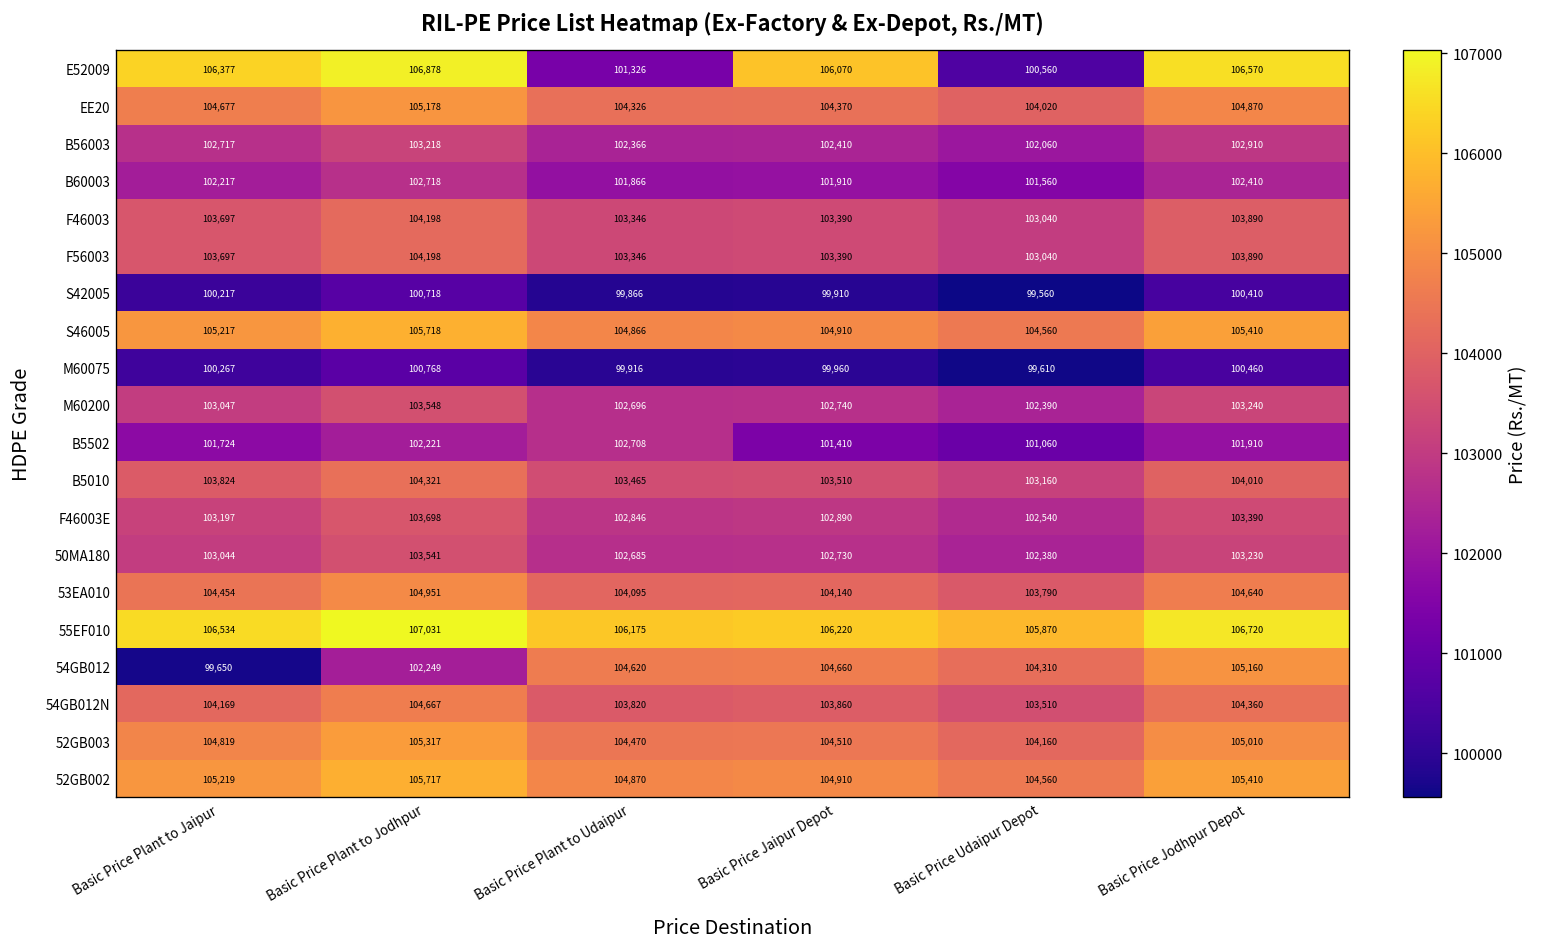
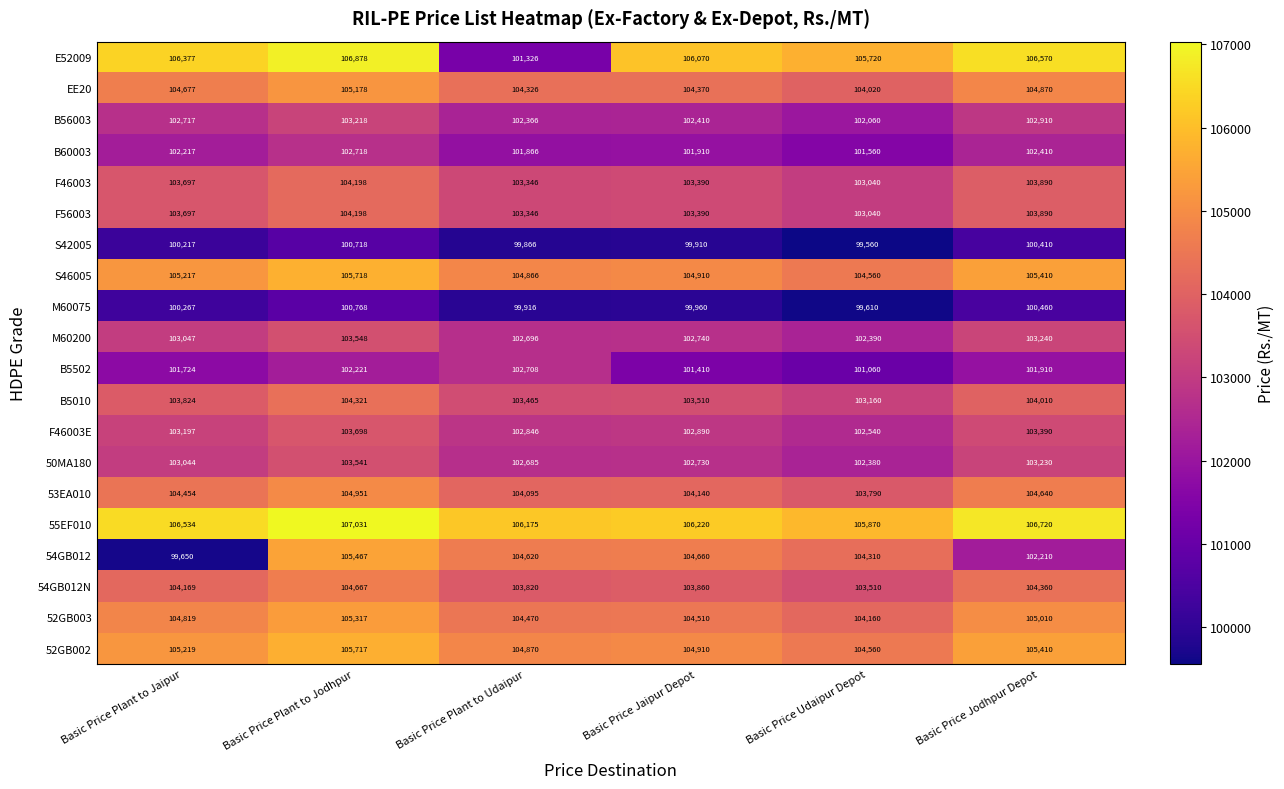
  {
    "E52009": {
      "Basic Price Plant to Jaipur": "106,377",
      "Basic Price Plant to Jodhpur": "106,878",
      "Basic Price Plant to Udaipur": "101,326",
      "Basic Price Jaipur Depot": "106,070",
-     "Basic Price Udaipur Depot": "100,560",
+     "Basic Price Udaipur Depot": "105,720",
      "Basic Price Jodhpur Depot": "106,570"
    },
    "EE20": {
      "Basic Price Plant to Jaipur": "104,677",
      "Basic Price Plant to Jodhpur": "105,178",
      "Basic Price Plant to Udaipur": "104,326",
      "Basic Price Jaipur Depot": "104,370",
      "Basic Price Udaipur Depot": "104,020",
      "Basic Price Jodhpur Depot": "104,870"
    },
    "B56003": {
      "Basic Price Plant to Jaipur": "102,717",
      "Basic Price Plant to Jodhpur": "103,218",
      "Basic Price Plant to Udaipur": "102,366",
      "Basic Price Jaipur Depot": "102,410",
      "Basic Price Udaipur Depot": "102,060",
      "Basic Price Jodhpur Depot": "102,910"
    },
    "B60003": {
      "Basic Price Plant to Jaipur": "102,217",
      "Basic Price Plant to Jodhpur": "102,718",
      "Basic Price Plant to Udaipur": "101,866",
      "Basic Price Jaipur Depot": "101,910",
      "Basic Price Udaipur Depot": "101,560",
      "Basic Price Jodhpur Depot": "102,410"
    },
    "F46003": {
      "Basic Price Plant to Jaipur": "103,697",
      "Basic Price Plant to Jodhpur": "104,198",
      "Basic Price Plant to Udaipur": "103,346",
      "Basic Price Jaipur Depot": "103,390",
      "Basic Price Udaipur Depot": "103,040",
      "Basic Price Jodhpur Depot": "103,890"
    },
    "F56003": {
      "Basic Price Plant to Jaipur": "103,697",
      "Basic Price Plant to Jodhpur": "104,198",
      "Basic Price Plant to Udaipur": "103,346",
      "Basic Price Jaipur Depot": "103,390",
      "Basic Price Udaipur Depot": "103,040",
      "Basic Price Jodhpur Depot": "103,890"
    },
    "S42005": {
      "Basic Price Plant to Jaipur": "100,217",
      "Basic Price Plant to Jodhpur": "100,718",
      "Basic Price Plant to Udaipur": "99,866",
      "Basic Price Jaipur Depot": "99,910",
      "Basic Price Udaipur Depot": "99,560",
      "Basic Price Jodhpur Depot": "100,410"
    },
    "S46005": {
      "Basic Price Plant to Jaipur": "105,217",
      "Basic Price Plant to Jodhpur": "105,718",
      "Basic Price Plant to Udaipur": "104,866",
      "Basic Price Jaipur Depot": "104,910",
      "Basic Price Udaipur Depot": "104,560",
      "Basic Price Jodhpur Depot": "105,410"
    },
    "M60075": {
      "Basic Price Plant to Jaipur": "100,267",
      "Basic Price Plant to Jodhpur": "100,768",
      "Basic Price Plant to Udaipur": "99,916",
      "Basic Price Jaipur Depot": "99,960",
      "Basic Price Udaipur Depot": "99,610",
      "Basic Price Jodhpur Depot": "100,460"
    },
    "M60200": {
      "Basic Price Plant to Jaipur": "103,047",
      "Basic Price Plant to Jodhpur": "103,548",
      "Basic Price Plant to Udaipur": "102,696",
      "Basic Price Jaipur Depot": "102,740",
      "Basic Price Udaipur Depot": "102,390",
      "Basic Price Jodhpur Depot": "103,240"
    },
    "B5502": {
      "Basic Price Plant to Jaipur": "101,724",
      "Basic Price Plant to Jodhpur": "102,221",
      "Basic Price Plant to Udaipur": "102,708",
      "Basic Price Jaipur Depot": "101,410",
      "Basic Price Udaipur Depot": "101,060",
      "Basic Price Jodhpur Depot": "101,910"
    },
    "B5010": {
      "Basic Price Plant to Jaipur": "103,824",
      "Basic Price Plant to Jodhpur": "104,321",
      "Basic Price Plant to Udaipur": "103,465",
      "Basic Price Jaipur Depot": "103,510",
      "Basic Price Udaipur Depot": "103,160",
      "Basic Price Jodhpur Depot": "104,010"
    },
    "F46003E": {
      "Basic Price Plant to Jaipur": "103,197",
      "Basic Price Plant to Jodhpur": "103,698",
      "Basic Price Plant to Udaipur": "102,846",
      "Basic Price Jaipur Depot": "102,890",
      "Basic Price Udaipur Depot": "102,540",
      "Basic Price Jodhpur Depot": "103,390"
    },
    "50MA180": {
      "Basic Price Plant to Jaipur": "103,044",
      "Basic Price Plant to Jodhpur": "103,541",
      "Basic Price Plant to Udaipur": "102,685",
      "Basic Price Jaipur Depot": "102,730",
      "Basic Price Udaipur Depot": "102,380",
      "Basic Price Jodhpur Depot": "103,230"
    },
    "53EA010": {
      "Basic Price Plant to Jaipur": "104,454",
      "Basic Price Plant to Jodhpur": "104,951",
      "Basic Price Plant to Udaipur": "104,095",
      "Basic Price Jaipur Depot": "104,140",
      "Basic Price Udaipur Depot": "103,790",
      "Basic Price Jodhpur Depot": "104,640"
    },
    "55EF010": {
      "Basic Price Plant to Jaipur": "106,534",
      "Basic Price Plant to Jodhpur": "107,031",
      "Basic Price Plant to Udaipur": "106,175",
      "Basic Price Jaipur Depot": "106,220",
      "Basic Price Udaipur Depot": "105,870",
      "Basic Price Jodhpur Depot": "106,720"
    },
    "54GB012": {
      "Basic Price Plant to Jaipur": "99,650",
-     "Basic Price Plant to Jodhpur": "102,249",
+     "Basic Price Plant to Jodhpur": "105,467",
      "Basic Price Plant to Udaipur": "104,620",
      "Basic Price Jaipur Depot": "104,660",
      "Basic Price Udaipur Depot": "104,310",
-     "Basic Price Jodhpur Depot": "105,160"
+     "Basic Price Jodhpur Depot": "102,210"
    },
    "54GB012N": {
      "Basic Price Plant to Jaipur": "104,169",
      "Basic Price Plant to Jodhpur": "104,667",
      "Basic Price Plant to Udaipur": "103,820",
      "Basic Price Jaipur Depot": "103,860",
      "Basic Price Udaipur Depot": "103,510",
      "Basic Price Jodhpur Depot": "104,360"
    },
    "52GB003": {
      "Basic Price Plant to Jaipur": "104,819",
      "Basic Price Plant to Jodhpur": "105,317",
      "Basic Price Plant to Udaipur": "104,470",
      "Basic Price Jaipur Depot": "104,510",
      "Basic Price Udaipur Depot": "104,160",
      "Basic Price Jodhpur Depot": "105,010"
    },
    "52GB002": {
      "Basic Price Plant to Jaipur": "105,219",
      "Basic Price Plant to Jodhpur": "105,717",
      "Basic Price Plant to Udaipur": "104,870",
      "Basic Price Jaipur Depot": "104,910",
      "Basic Price Udaipur Depot": "104,560",
      "Basic Price Jodhpur Depot": "105,410"
    }
  }
